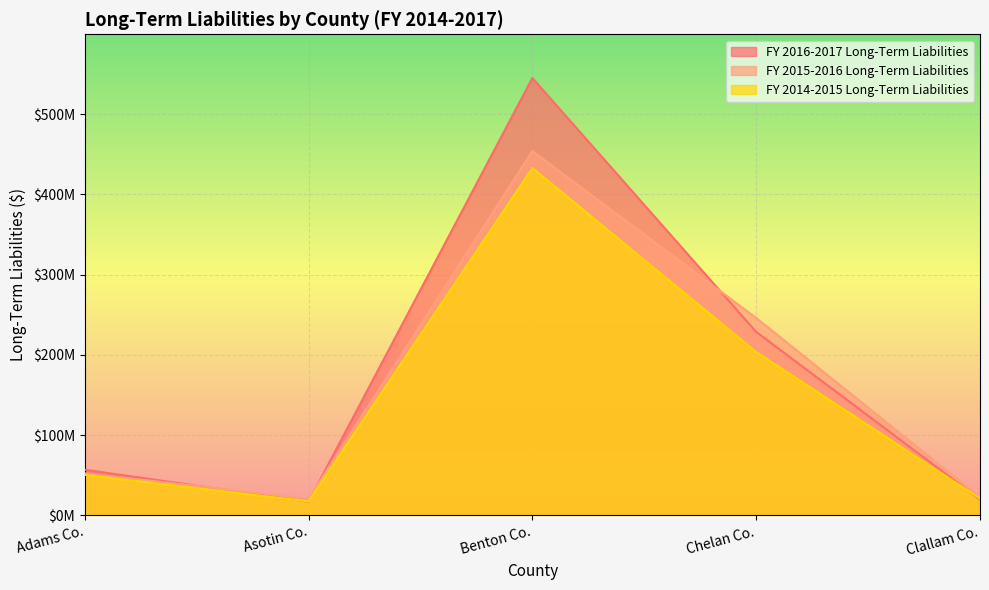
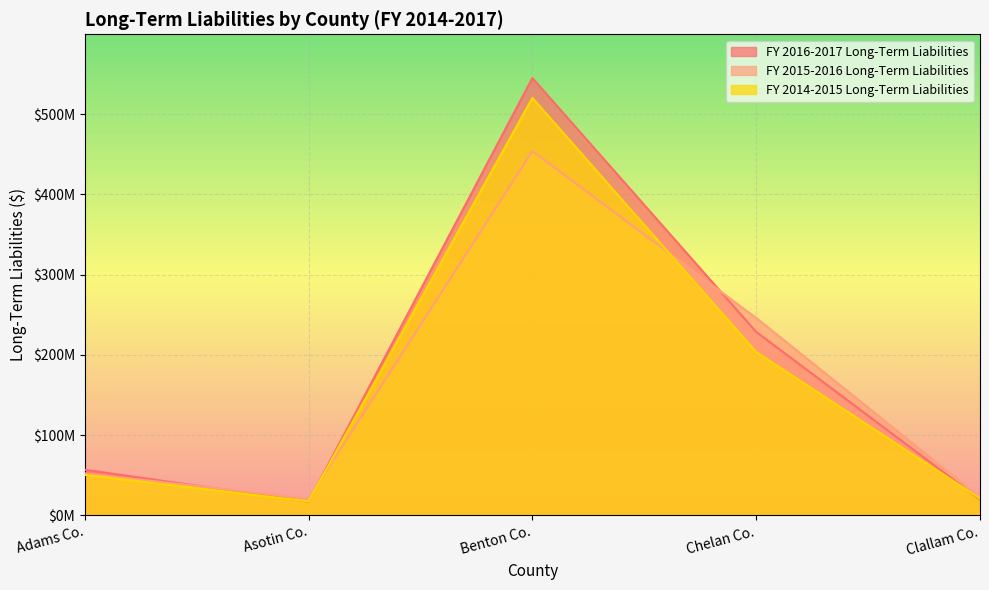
  {
    "FY 2014-2015 Long-Term Liabilities": {
-     "Benton Co.": "$430000000",
+     "Benton Co.": "$520000000",
      "Chelan Co.": "$200000000"
    }
  }
